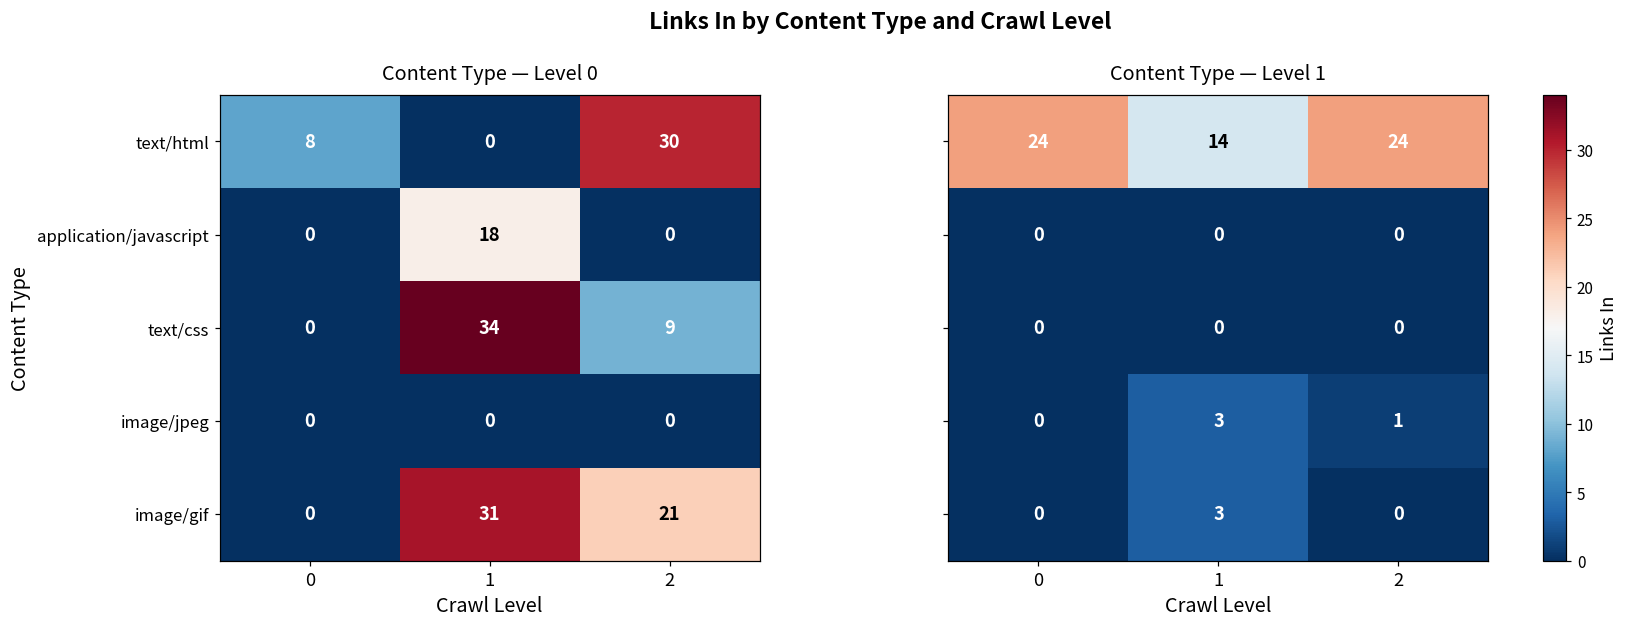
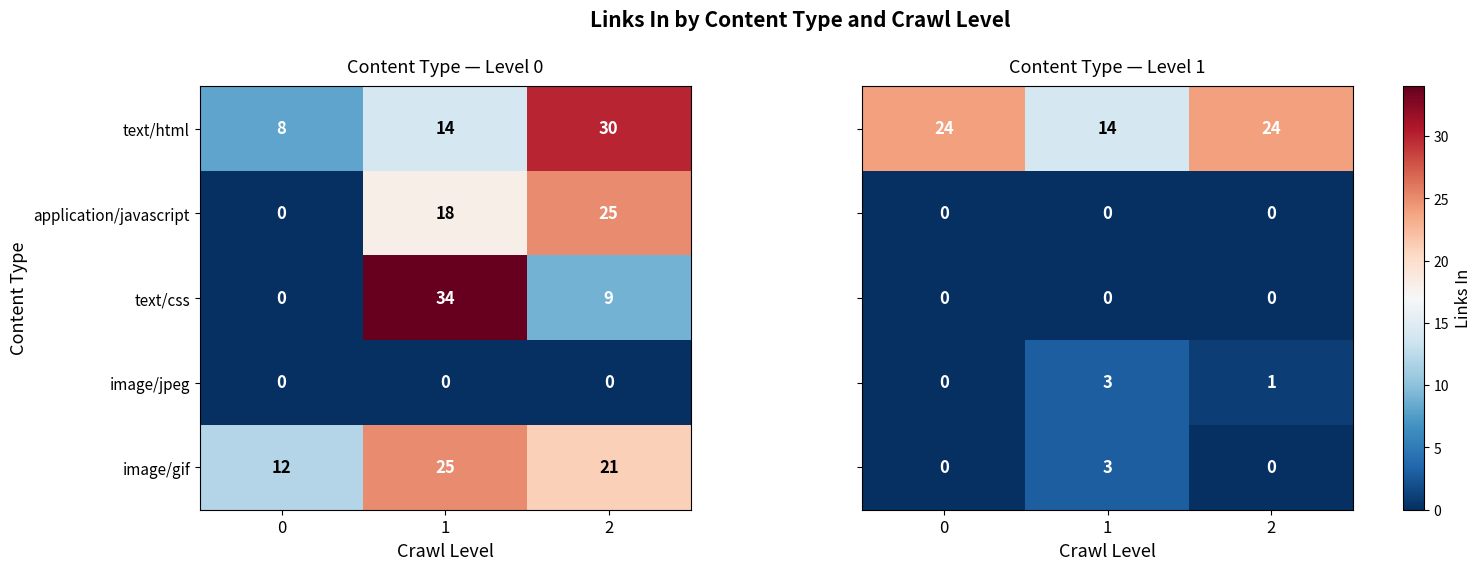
  {
    "Content Type — Level 0": {
      "text/html": {
        "0": 8,
-       "1": 0,
+       "1": 14,
        "2": 30
      },
      "application/javascript": {
        "0": 0,
        "1": 18,
-       "2": 0
+       "2": 25
      },
      "text/css": {
        "0": 0,
        "1": 34,
        "2": 9
      },
      "image/jpeg": {
        "0": 0,
        "1": 0,
        "2": 0
      },
      "image/gif": {
-       "0": 0,
-       "1": 31,
+       "0": 12,
+       "1": 25,
        "2": 21
      }
    }
  }
